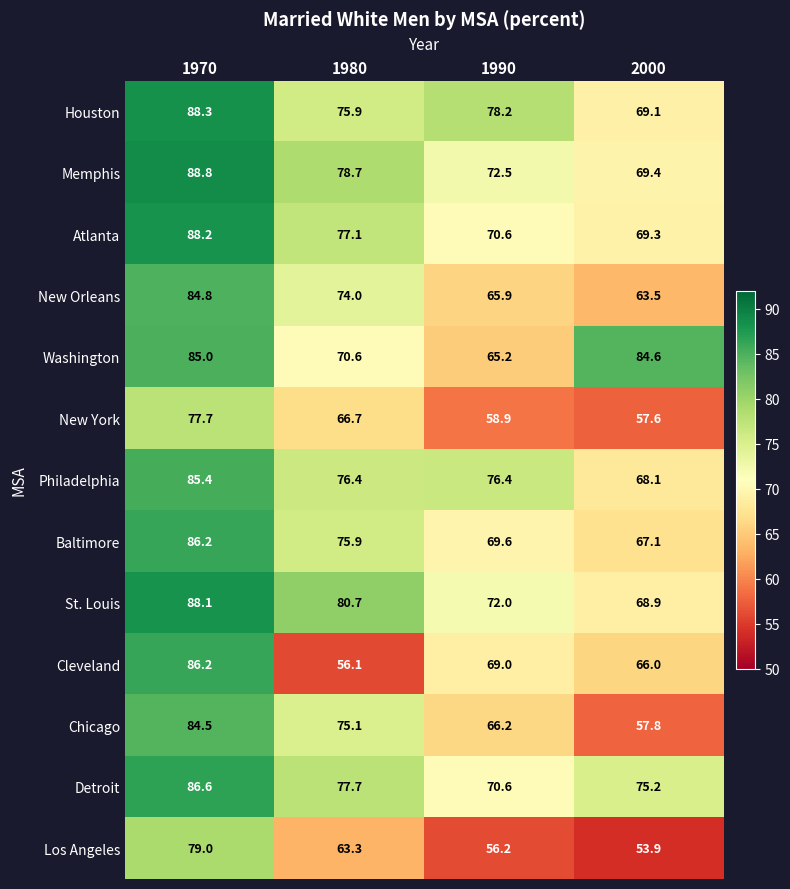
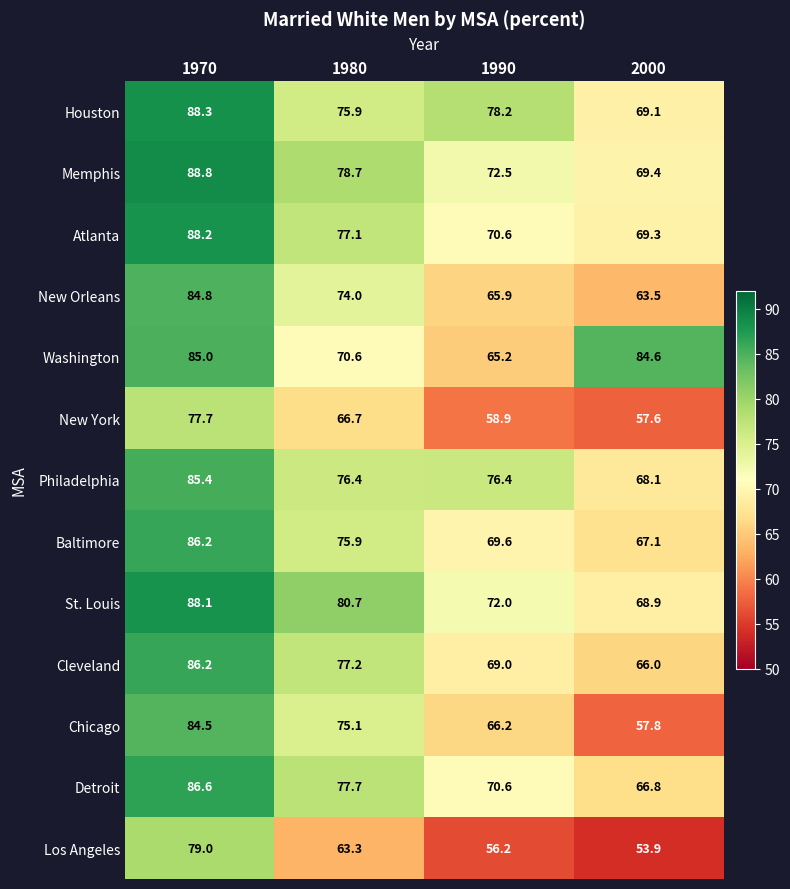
  {
    "Houston": {
      "1970": 88.3,
      "1980": 75.9,
      "1990": 78.2,
      "2000": 69.1
    },
    "Memphis": {
      "1970": 88.8,
      "1980": 78.7,
      "1990": 72.5,
      "2000": 69.4
    },
    "Atlanta": {
      "1970": 88.2,
      "1980": 77.1,
      "1990": 70.6,
      "2000": 69.3
    },
    "New Orleans": {
      "1970": 84.8,
      "1980": 74.0,
      "1990": 65.9,
      "2000": 63.5
    },
    "Washington": {
      "1970": 85.0,
      "1980": 70.6,
      "1990": 65.2,
      "2000": 84.6
    },
    "New York": {
      "1970": 77.7,
      "1980": 66.7,
      "1990": 58.9,
      "2000": 57.6
    },
    "Philadelphia": {
      "1970": 85.4,
      "1980": 76.4,
      "1990": 76.4,
      "2000": 68.1
    },
    "Baltimore": {
      "1970": 86.2,
      "1980": 75.9,
      "1990": 69.6,
      "2000": 67.1
    },
    "St. Louis": {
      "1970": 88.1,
      "1980": 80.7,
      "1990": 72.0,
      "2000": 68.9
    },
    "Cleveland": {
      "1970": 86.2,
-     "1980": 56.1,
+     "1980": 77.2,
      "1990": 69.0,
      "2000": 66.0
    },
    "Chicago": {
      "1970": 84.5,
      "1980": 75.1,
      "1990": 66.2,
      "2000": 57.8
    },
    "Detroit": {
      "1970": 86.6,
      "1980": 77.7,
      "1990": 70.6,
-     "2000": 75.2
+     "2000": 66.8
    },
    "Los Angeles": {
      "1970": 79.0,
      "1980": 63.3,
      "1990": 56.2,
      "2000": 53.9
    }
  }
